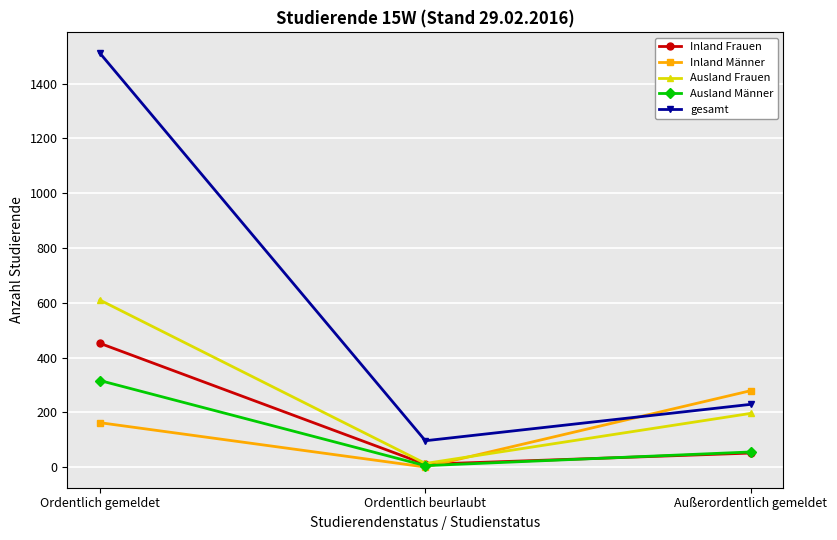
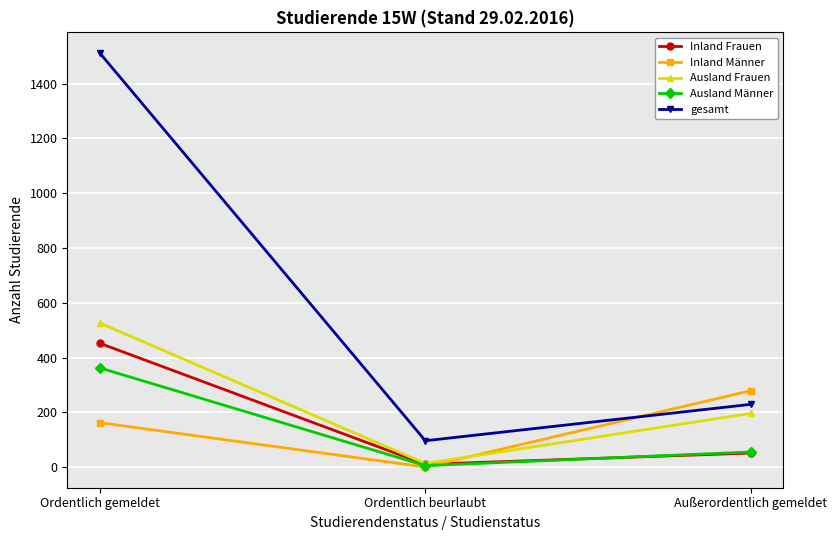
  {
    "Inland Frauen": {
      "Ordentlich gemeldet": 450
    },
    "Inland Männer": {
      "Ordentlich gemeldet": 160,
      "Außerordentlich gemeldet": 280
    },
    "Ausland Frauen": {
-     "Ordentlich gemeldet": 610,
+     "Ordentlich gemeldet": 530,
      "Außerordentlich gemeldet": 200
    },
    "Ausland Männer": {
-     "Ordentlich gemeldet": 320
+     "Ordentlich gemeldet": 360
    },
    "gesamt": {
      "Ordentlich gemeldet": 1510,
      "Ordentlich beurlaubt": 100,
      "Außerordentlich gemeldet": 230
    }
  }
